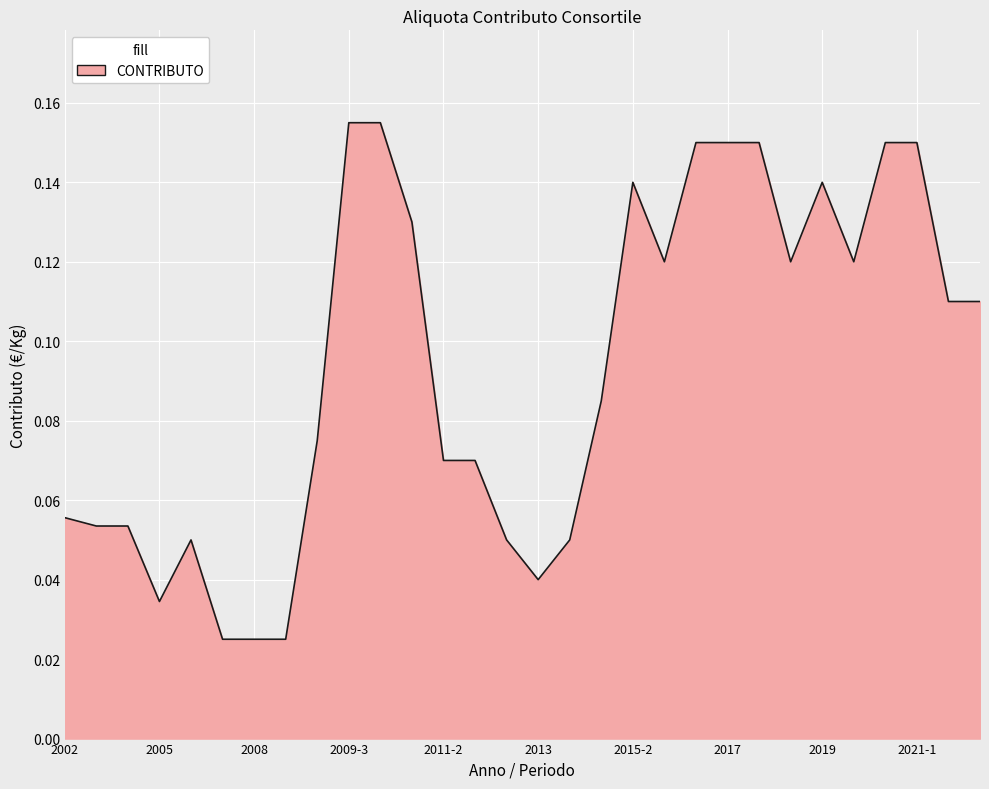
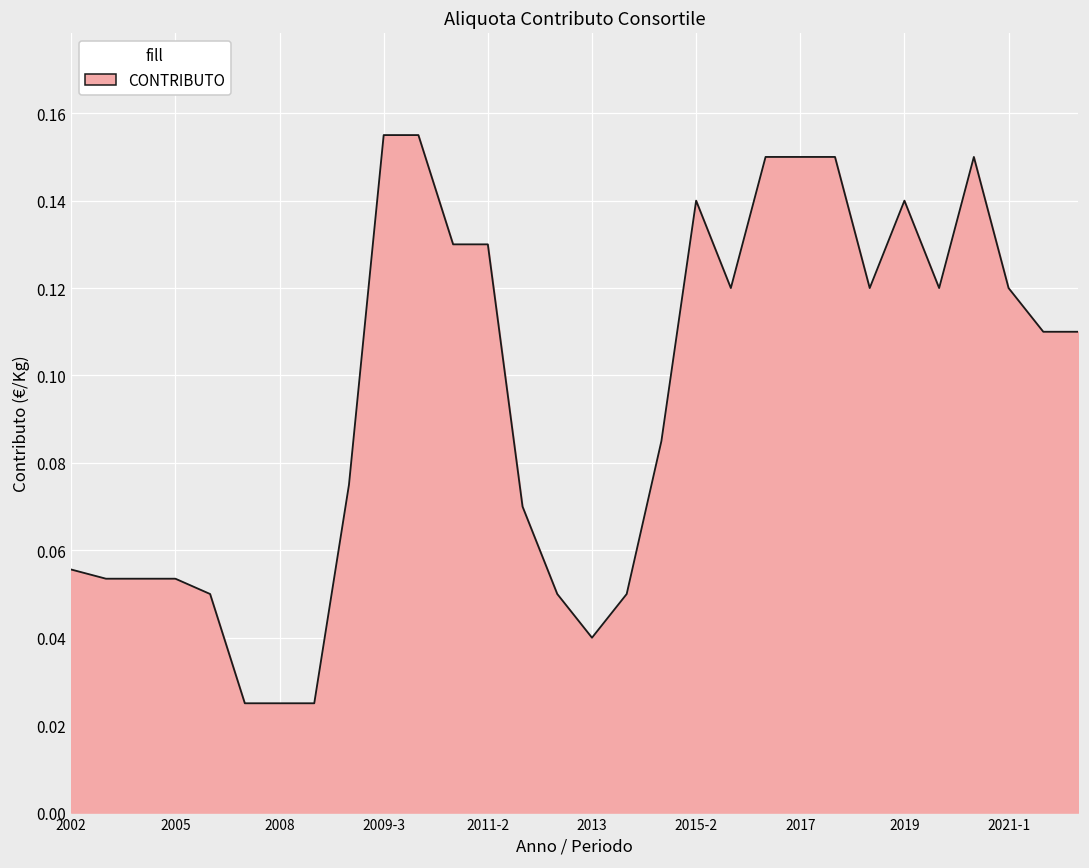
  {
    "2002": 0.056,
-   "2005": 0.035,
+   "2005": 0.054,
    "2008": 0.025,
    "2009-3": 0.155,
-   "2011-2": 0.07,
+   "2011-2": 0.13,
    "2013": 0.040,
    "2015-2": 0.140,
    "2017": 0.150,
    "2019": 0.140,
-   "2021-1": 0.15
+   "2021-1": 0.12
  }
